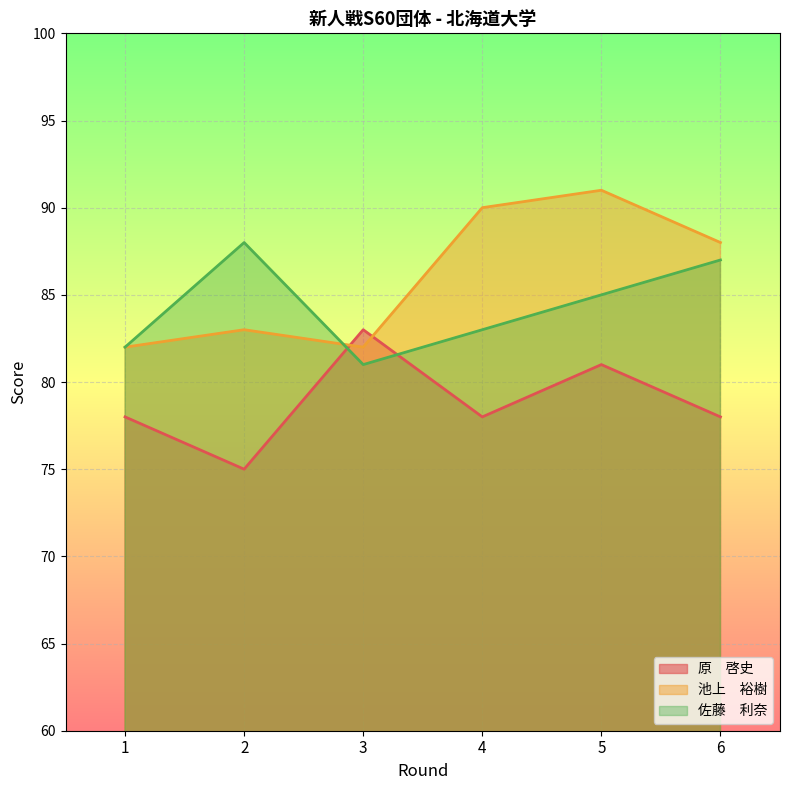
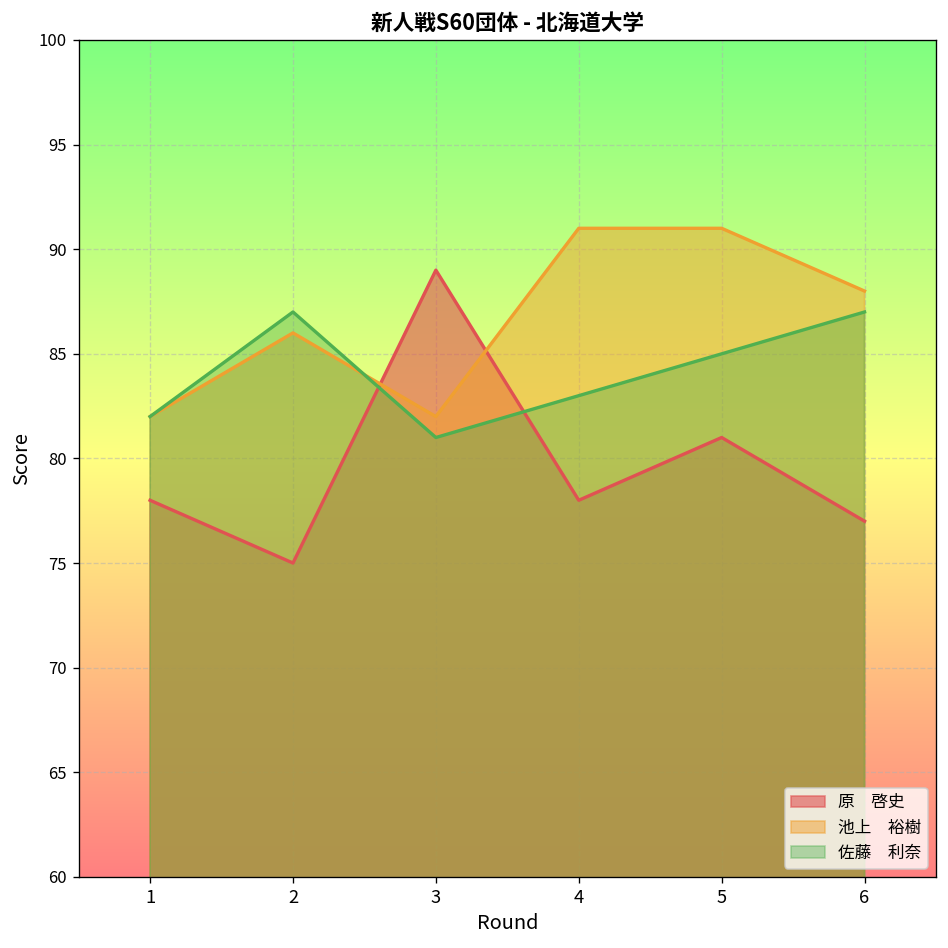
  {
    "原 啓史": {
      "1": 78,
      "2": 75,
-     "3": 83,
+     "3": 89,
      "4": 78,
      "5": 81,
-     "6": 78
+     "6": 77
    },
    "池上 裕樹": {
-     "2": 83,
+     "2": 86,
      "3": 82,
-     "4": 90,
+     "4": 91,
      "5": 91,
      "6": 88
    },
    "佐藤 利奈": {
-     "2": 88,
+     "2": 87,
      "3": 81,
      "4": 83,
      "5": 85,
      "6": 87
    }
  }
